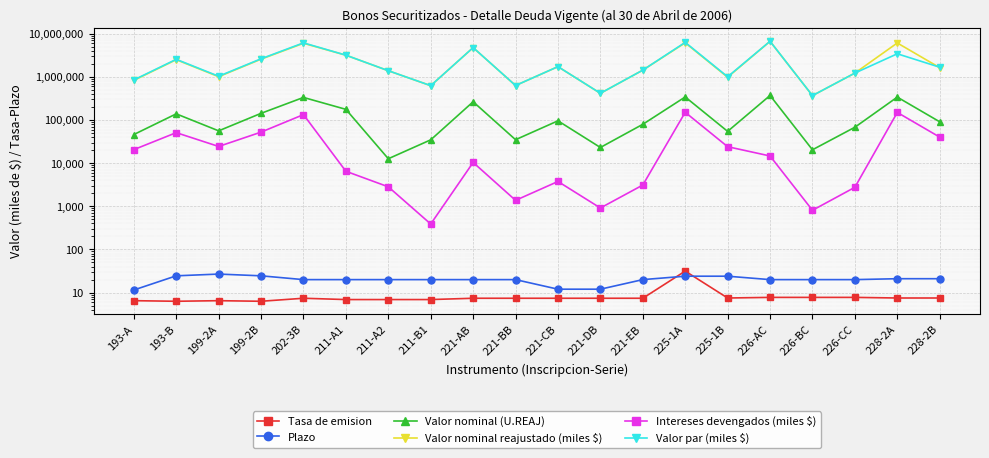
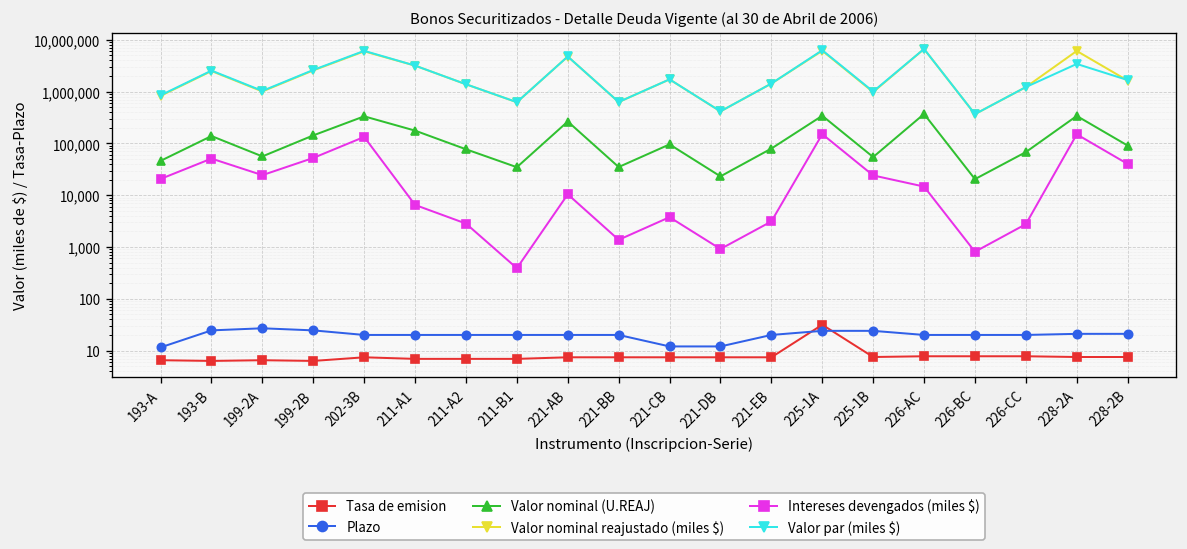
  {
    "Tasa de emision": {
      "193-A": "7",
      "193-B": "6",
      "199-2A": "7",
      "199-2B": "6",
      "202-3B": "7",
      "211-A1": "7",
      "211-A2": "7",
      "211-B1": "7",
      "221-AB": "7",
      "221-BB": "7",
      "221-CB": "7",
      "221-DB": "7",
      "221-EB": "7",
      "225-1A": "30",
      "225-1B": "8",
      "226-AC": "8",
      "226-BC": "8",
      "226-CC": "8",
      "228-2A": "8",
      "228-2B": "8"
    },
    "Plazo": {
      "193-A": "12",
      "193-B": "20",
      "199-2A": "30",
      "199-2B": "20",
      "202-3B": "20",
      "211-A1": "20",
      "211-A2": "20",
      "211-B1": "20",
      "221-AB": "20",
      "221-BB": "20",
      "221-CB": "12",
      "221-DB": "12",
      "221-EB": "20",
      "225-1A": "20",
      "225-1B": "20",
      "226-AC": "20",
      "226-BC": "20",
      "226-CC": "20",
      "228-2A": "20",
      "228-2B": "20"
    },
    "Valor nominal (U.REAJ)": {
      "193-A": "50,000",
      "193-B": "140,000",
      "199-2A": "60,000",
      "199-2B": "140,000",
      "202-3B": "300,000",
      "211-A1": "180,000",
-     "211-A2": "13,000",
+     "211-A2": "80,000",
      "211-B1": "30,000",
      "221-AB": "300,000",
      "221-BB": "40,000",
      "221-CB": "100,000",
      "221-DB": "20,000",
      "221-EB": "80,000",
      "225-1A": "300,000",
      "225-1B": "50,000",
      "226-AC": "400,000",
      "226-BC": "20,000",
      "226-CC": "70,000",
      "228-2A": "300,000",
      "228-2B": "90,000"
    },
    "Valor nominal reajustado (miles $)": {
      "228-2A": "6,000,000"
    },
    "Intereses devengados (miles $)": {
      "193-A": "20,000",
      "193-B": "50,000",
      "199-2A": "20,000",
      "199-2B": "50,000",
      "202-3B": "130,000",
      "211-A1": "6,000",
      "211-A2": "3,000",
      "211-B1": "400",
      "221-AB": "10,000",
      "221-BB": "1,400",
      "221-CB": "4,000",
      "221-DB": "900",
      "221-EB": "3,000",
      "225-1A": "150,000",
      "225-1B": "20,000",
      "226-AC": "15,000",
      "226-BC": "800",
      "226-CC": "3,000",
      "228-2A": "150,000",
      "228-2B": "40,000"
    },
    "Valor par (miles $)": {
      "228-2A": "3,000,000"
    }
  }
